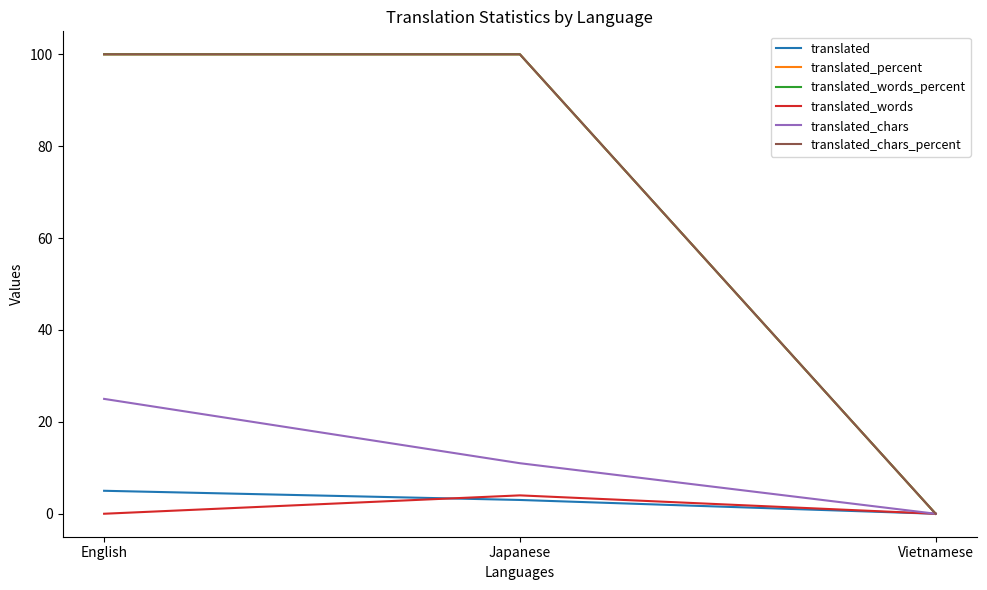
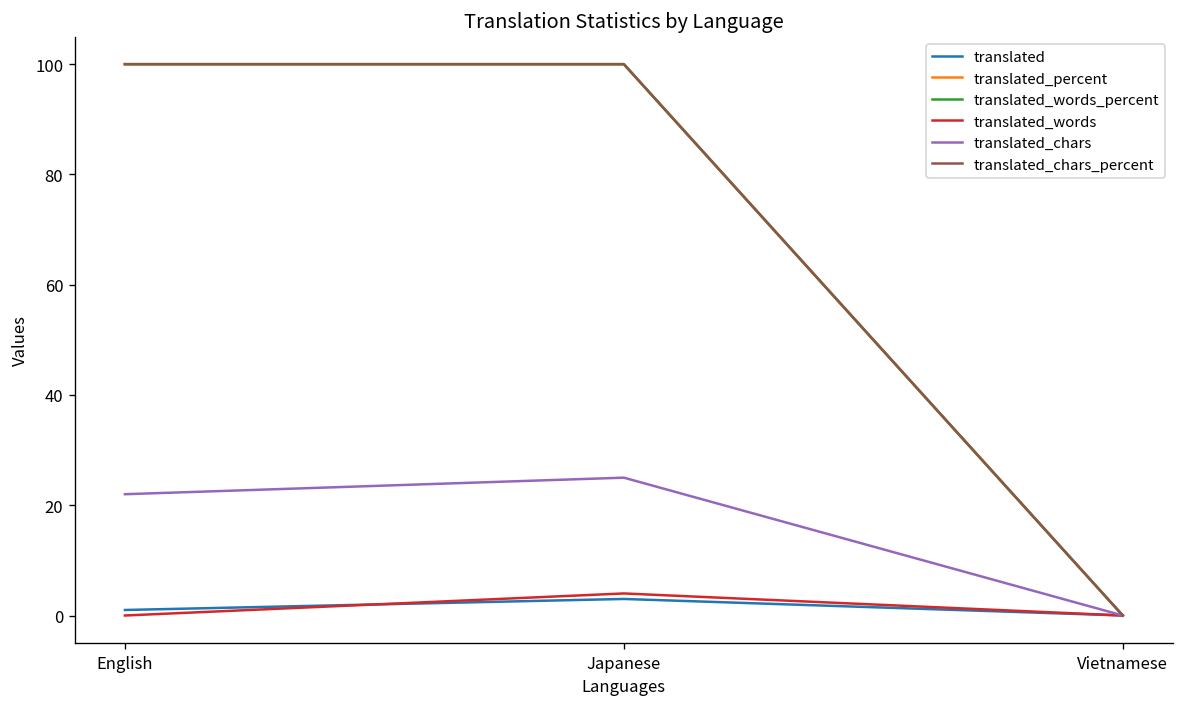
  {
    "translated": {
-     "English": 5,
+     "English": 1,
      "Japanese": 3
    },
    "translated_chars_percent": {
      "English": 100,
      "Japanese": 100
    },
    "translated_words": {
      "English": 0,
      "Japanese": 4
    },
    "translated_chars": {
-     "English": 25,
-     "Japanese": 11
+     "English": 22,
+     "Japanese": 25
    }
  }
